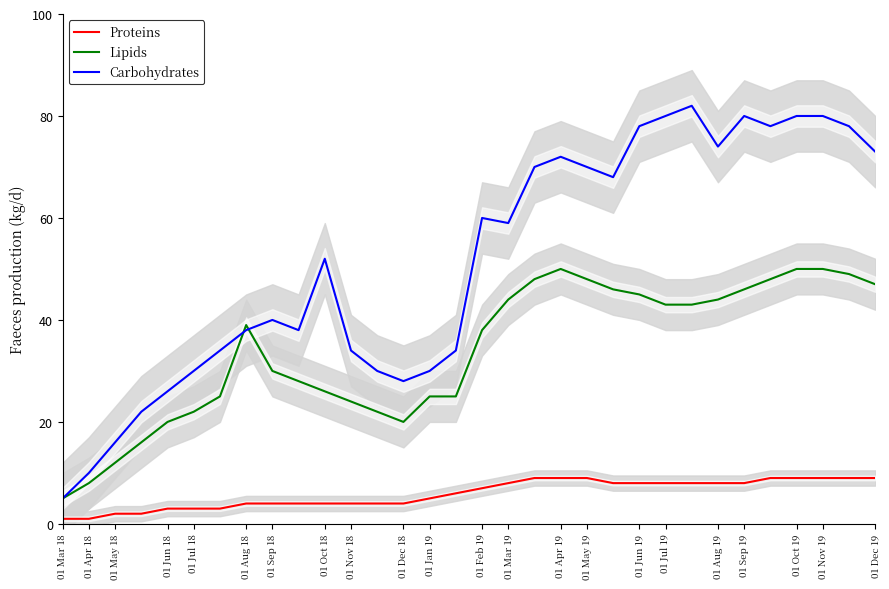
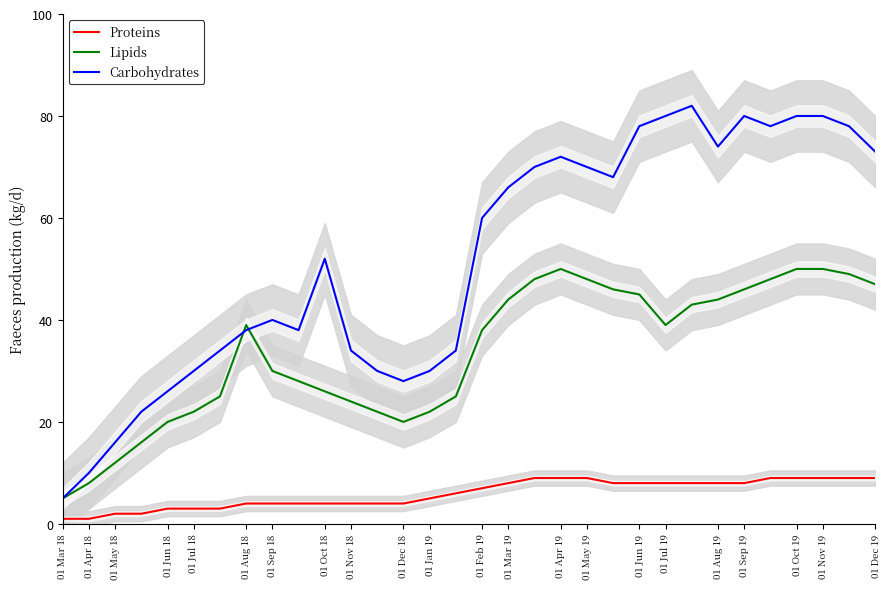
  {
    "Lipids": {
      "01 Apr 18": 8,
      "01 May 18": 12,
      "01 Jun 18": 20,
      "01 Jul 18": 22,
      "01 Aug 18": 39,
      "01 Sep 18": 30,
      "01 Oct 18": 26,
      "01 Nov 18": 24,
      "01 Dec 18": 20,
-     "01 Jan 19": 25,
+     "01 Jan 19": 22,
      "01 Feb 19": 38,
      "01 Mar 19": 44,
      "01 Apr 19": 50,
      "01 May 19": 48,
      "01 Jun 19": 45,
-     "01 Jul 19": 43,
+     "01 Jul 19": 39,
      "01 Aug 19": 44,
      "01 Sep 19": 46,
      "01 Oct 19": 50,
      "01 Nov 19": 50,
      "01 Dec 19": 47
    },
    "Carbohydrates": {
      "01 Apr 18": 10,
      "01 May 18": 16,
      "01 Jun 18": 26,
      "01 Jul 18": 30,
      "01 Aug 18": 38,
      "01 Sep 18": 40,
      "01 Oct 18": 52,
      "01 Nov 18": 34,
      "01 Dec 18": 28,
      "01 Feb 19": 60,
-     "01 Mar 19": 59,
+     "01 Mar 19": 66,
      "01 Apr 19": 72,
      "01 May 19": 70,
      "01 Jun 19": 78,
      "01 Jul 19": 80,
      "01 Aug 19": 74,
      "01 Sep 19": 80,
      "01 Oct 19": 80,
      "01 Nov 19": 80,
      "01 Dec 19": 73
    }
  }
